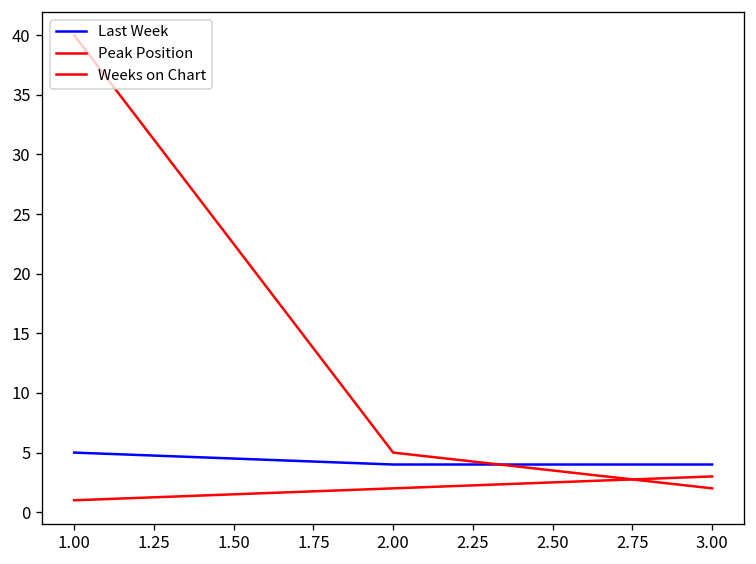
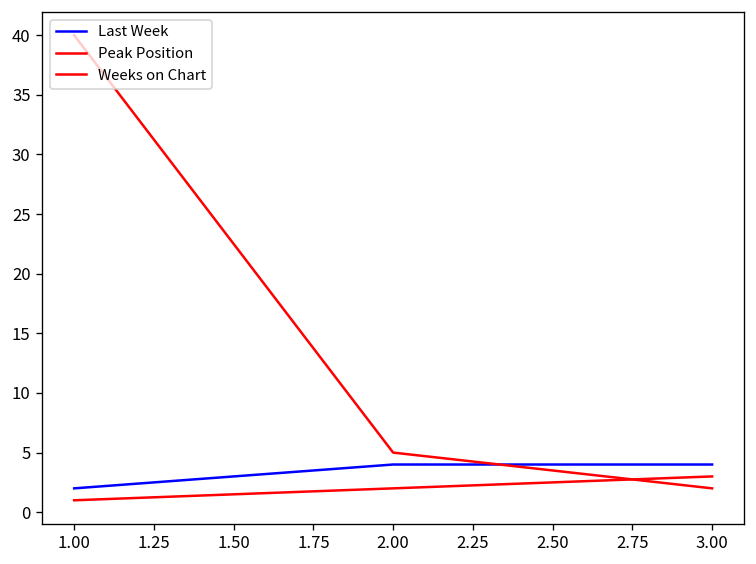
  {
    "Last Week": {
-     "1.00": 5,
+     "1.00": 2,
      "2.00": 4,
      "3.00": 4
    }
  }
